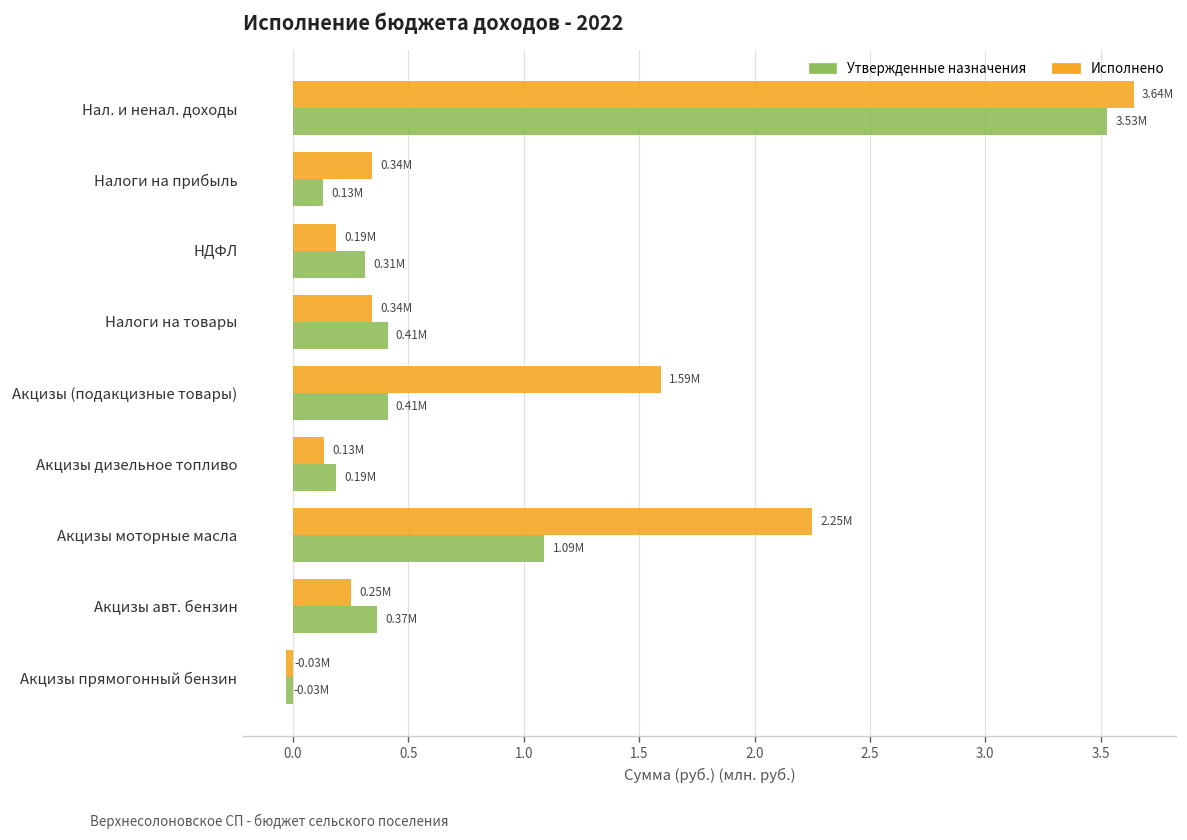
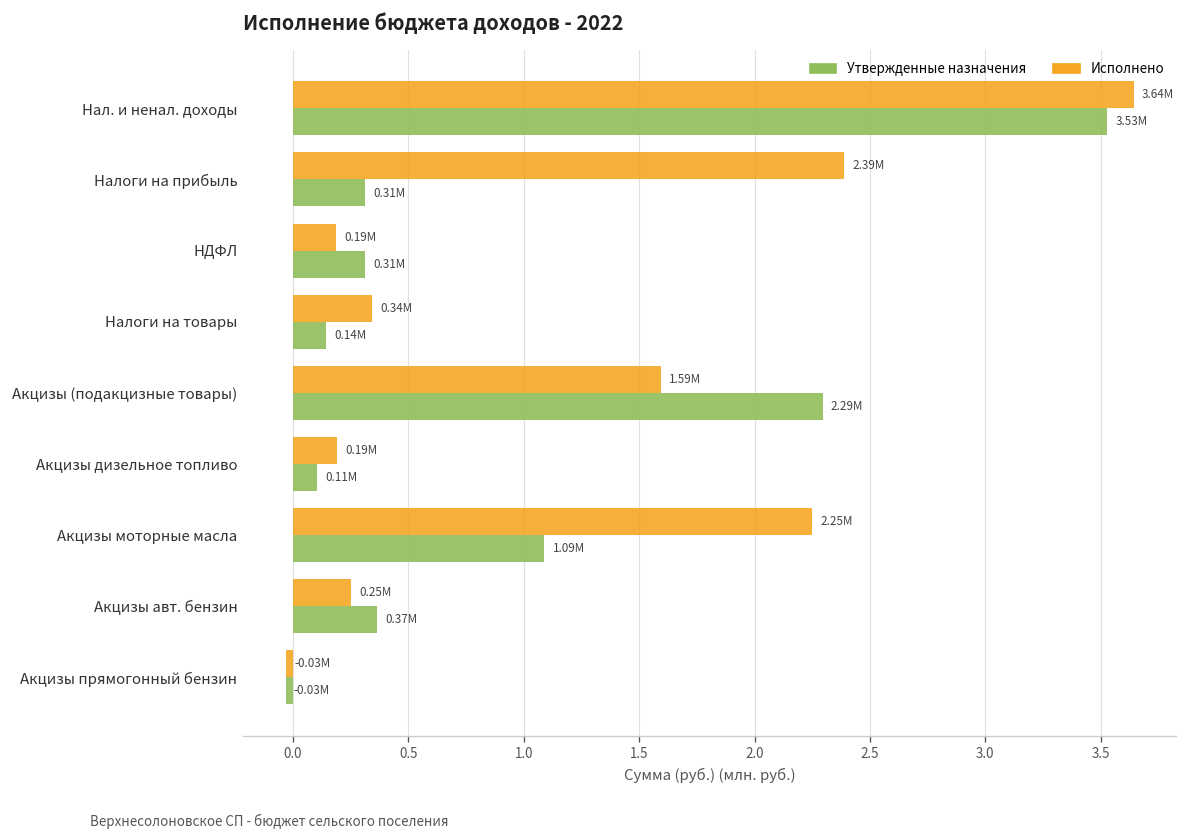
  {
    "Утвержденные назначения": {
      "Нал. и ненал. доходы": "3.53M",
-     "Налоги на прибыль": "0.13M",
+     "Налоги на прибыль": "0.31M",
      "НДФЛ": "0.31M",
-     "Налоги на товары": "0.41M",
-     "Акцизы (подакцизные товары)": "0.41M",
-     "Акцизы дизельное топливо": "0.19M",
+     "Налоги на товары": "0.14M",
+     "Акцизы (подакцизные товары)": "2.29M",
+     "Акцизы дизельное топливо": "0.11M",
      "Акцизы моторные масла": "1.09M",
      "Акцизы авт. бензин": "0.37M",
      "Акцизы прямогонный бензин": "-0.03M"
    },
    "Исполнено": {
      "Нал. и ненал. доходы": "3.64M",
-     "Налоги на прибыль": "0.34M",
+     "Налоги на прибыль": "2.39M",
      "НДФЛ": "0.19M",
      "Налоги на товары": "0.34M",
      "Акцизы (подакцизные товары)": "1.59M",
-     "Акцизы дизельное топливо": "0.13M",
+     "Акцизы дизельное топливо": "0.19M",
      "Акцизы моторные масла": "2.25M",
      "Акцизы авт. бензин": "0.25M",
      "Акцизы прямогонный бензин": "-0.03M"
    }
  }
